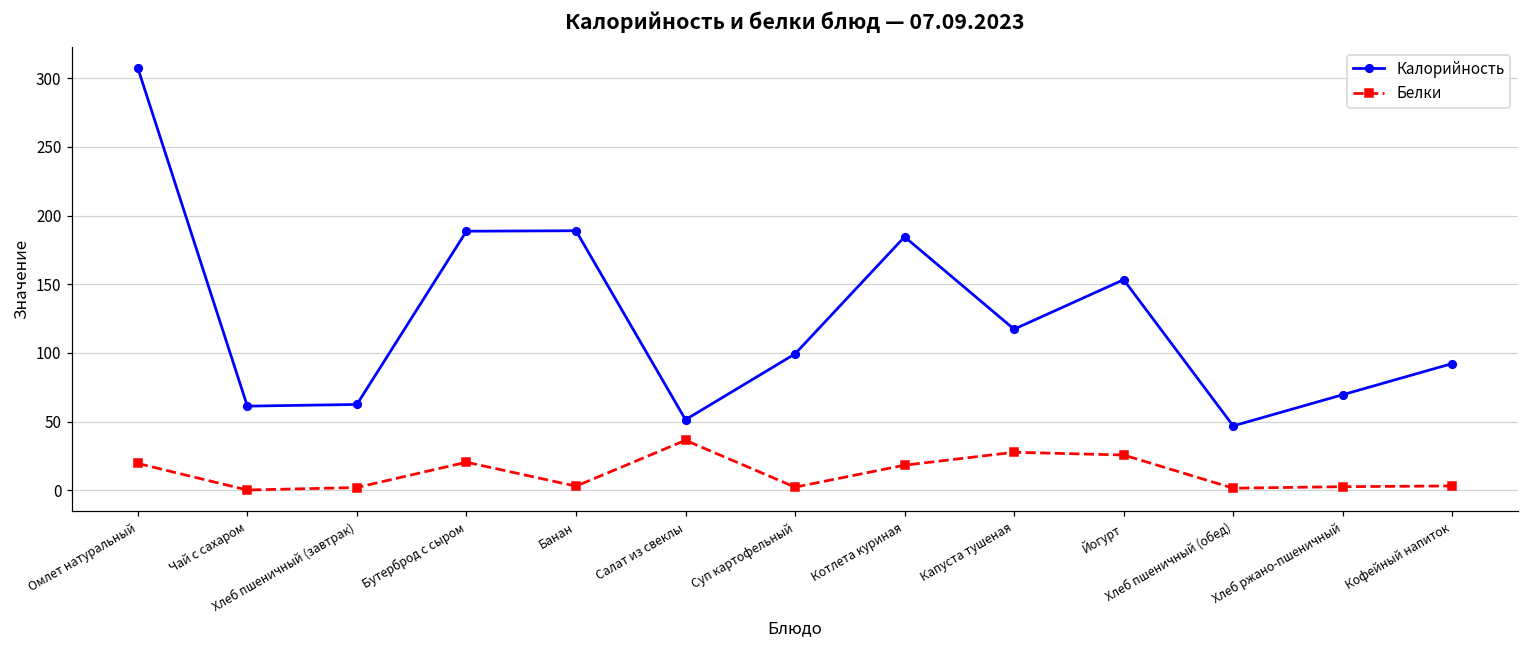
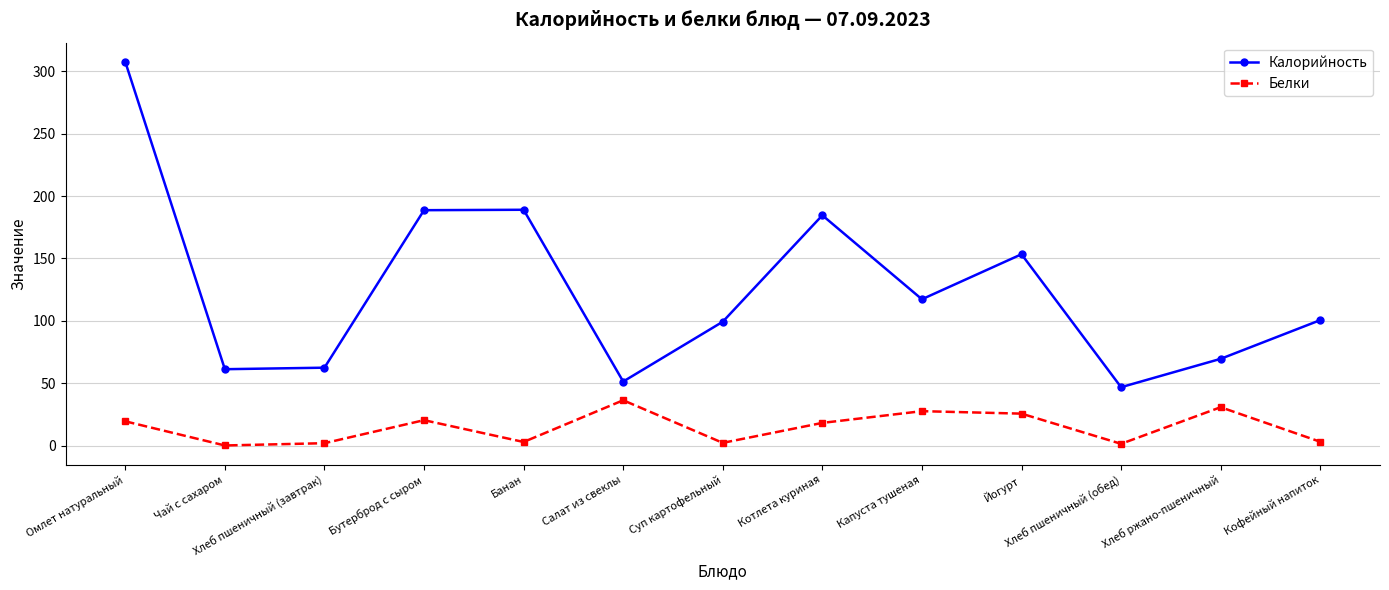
  {
    "Калорийность": {
      "Омлет натуральный": 307,
      "Чай с сахаром": 61,
      "Хлеб пшеничный (завтрак)": 63,
      "Бутерброд с сыром": 189,
      "Банан": 189,
      "Салат из свеклы": 51,
      "Суп картофельный": 99,
      "Котлета куриная": 185,
      "Капуста тушеная": 117,
      "Йогурт": 153,
      "Хлеб пшеничный (обед)": 47,
      "Хлеб ржано-пшеничный": 70,
-     "Кофейный напиток": 92
+     "Кофейный напиток": 101
    },
    "Белки": {
      "Омлет натуральный": 20,
      "Чай с сахаром": 0,
      "Хлеб пшеничный (завтрак)": 2,
      "Бутерброд с сыром": 20,
      "Банан": 3,
      "Салат из свеклы": 36,
      "Суп картофельный": 2,
      "Котлета куриная": 18,
      "Капуста тушеная": 28,
      "Йогурт": 26,
      "Хлеб пшеничный (обед)": 2,
-     "Хлеб ржано-пшеничный": 3,
+     "Хлеб ржано-пшеничный": 31,
      "Кофейный напиток": 3
    }
  }
